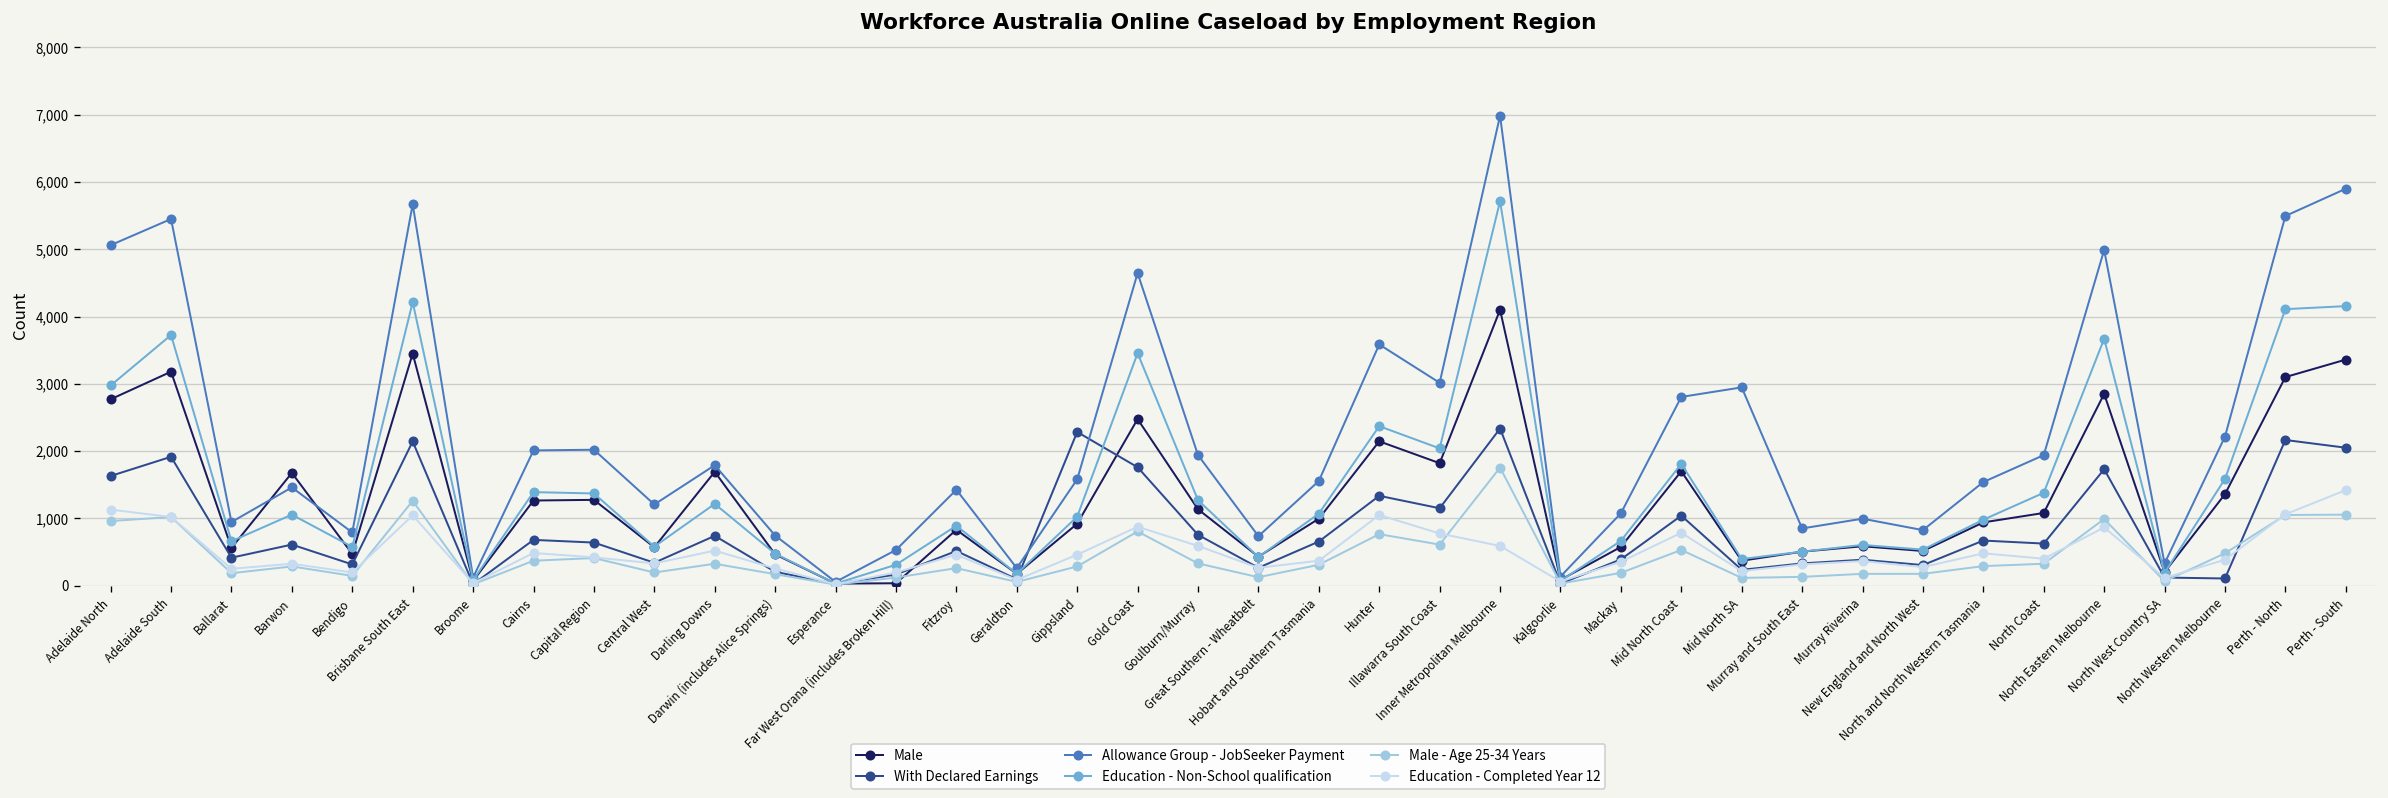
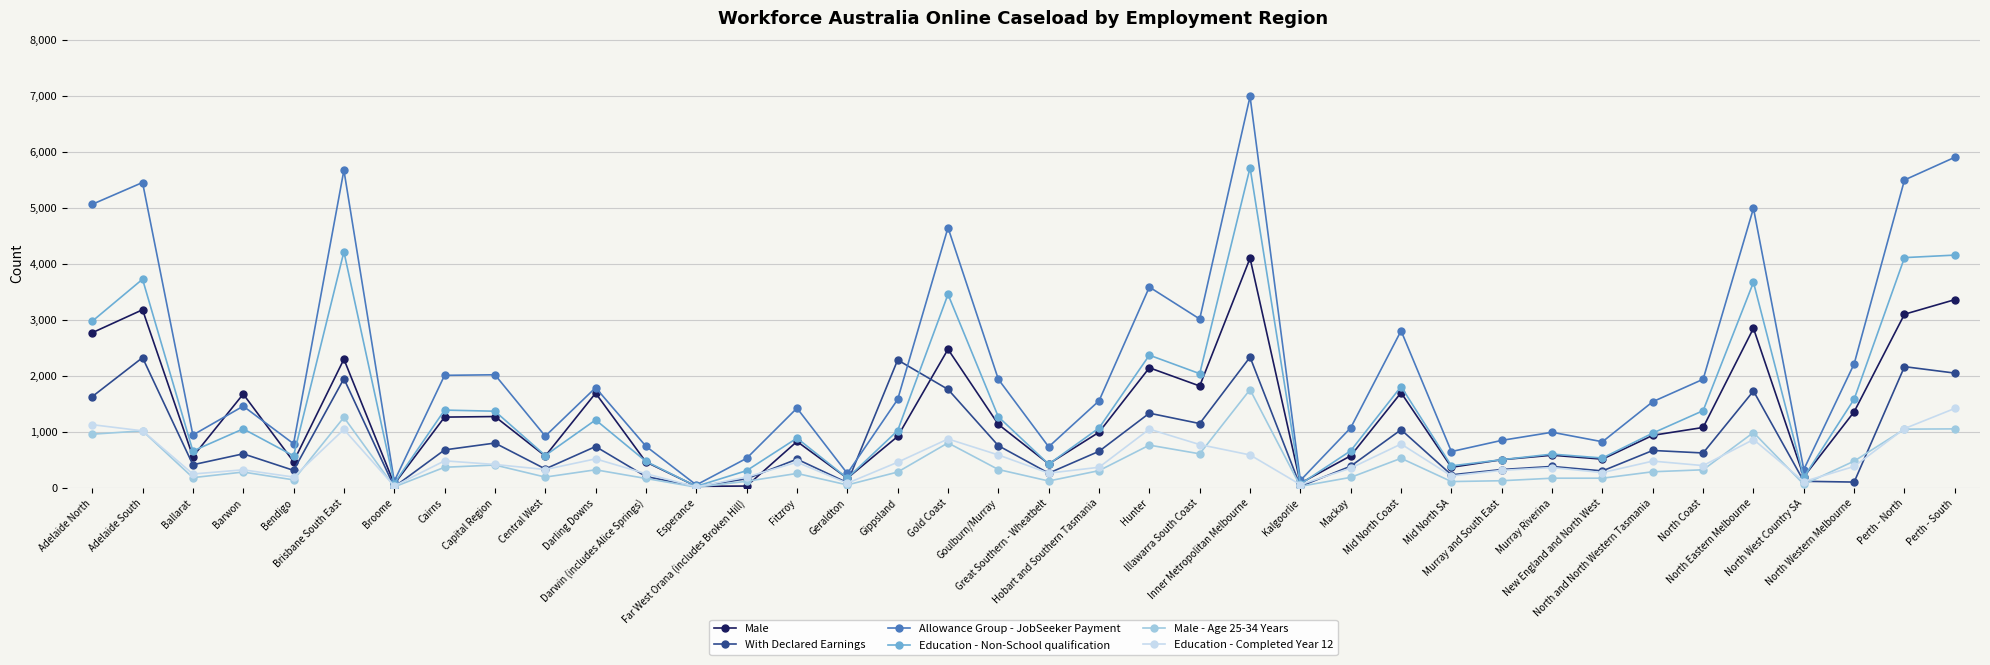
  {
    "Male": {
      "Adelaide North": "2,800",
      "Adelaide South": "3,200",
      "Ballarat": "600",
      "Barwon": "1,700",
      "Bendigo": "500",
-     "Brisbane South East": "3,500",
+     "Brisbane South East": "2,300",
      "Cairns": "1,300",
      "Capital Region": "1,300",
      "Darling Downs": "1,700",
      "Far West Orana (includes Broken Hill)": "0",
      "Fitzroy": "800",
      "Gippsland": "900",
      "Gold Coast": "2,500",
      "Goulburn/Murray": "1,100",
      "Hobart and Southern Tasmania": "1,000",
      "Hunter": "2,100",
      "Illawarra South Coast": "1,800",
      "Inner Metropolitan Melbourne": "4,100",
      "Mackay": "600",
      "Mid North Coast": "1,700",
      "North Coast": "1,100",
      "North Eastern Melbourne": "2,900",
      "North Western Melbourne": "1,400",
      "Perth - North": "3,100",
      "Perth - South": "3,400"
    },
    "With Declared Earnings": {
      "Adelaide North": "1,600",
-     "Adelaide South": "1,900",
+     "Adelaide South": "2,300",
      "Ballarat": "400",
      "Barwon": "600",
      "Bendigo": "300",
-     "Brisbane South East": "2,100",
+     "Brisbane South East": "2,000",
      "Cairns": "700",
-     "Capital Region": "600",
+     "Capital Region": "800",
      "Darling Downs": "700",
      "Fitzroy": "500",
      "Gippsland": "2,300",
      "Gold Coast": "1,800",
      "Goulburn/Murray": "800",
      "Hobart and Southern Tasmania": "700",
      "Hunter": "1,300",
      "Illawarra South Coast": "1,200",
      "Inner Metropolitan Melbourne": "2,300",
      "Mid North Coast": "1,000",
      "North and North Western Tasmania": "700",
      "North Coast": "600",
      "North Eastern Melbourne": "1,700",
      "North Western Melbourne": "100",
      "Perth - North": "2,200",
      "Perth - South": "2,100"
    },
    "Allowance Group - JobSeeker Payment": {
      "Adelaide North": "5,100",
      "Adelaide South": "5,500",
      "Ballarat": "900",
      "Barwon": "1,500",
      "Bendigo": "800",
      "Brisbane South East": "5,700",
      "Cairns": "2,000",
      "Capital Region": "2,000",
-     "Central West": "1,200",
+     "Central West": "900",
      "Darling Downs": "1,800",
      "Darwin (includes Alice Springs)": "700",
      "Far West Orana (includes Broken Hill)": "500",
      "Fitzroy": "1,400",
      "Geraldton": "300",
      "Gippsland": "1,600",
      "Gold Coast": "4,600",
      "Goulburn/Murray": "1,900",
      "Great Southern - Wheatbelt": "700",
      "Hobart and Southern Tasmania": "1,600",
      "Hunter": "3,600",
      "Illawarra South Coast": "3,000",
      "Inner Metropolitan Melbourne": "7,000",
      "Kalgoorlie": "100",
      "Mackay": "1,100",
      "Mid North Coast": "2,800",
-     "Mid North SA": "2,900",
+     "Mid North SA": "700",
      "Murray and South East": "900",
      "Murray Riverina": "1,000",
      "New England and North West": "800",
      "North and North Western Tasmania": "1,500",
      "North Coast": "1,900",
      "North Eastern Melbourne": "5,000",
      "North West Country SA": "300",
      "North Western Melbourne": "2,200",
      "Perth - North": "5,500",
      "Perth - South": "5,900"
    }
  }
